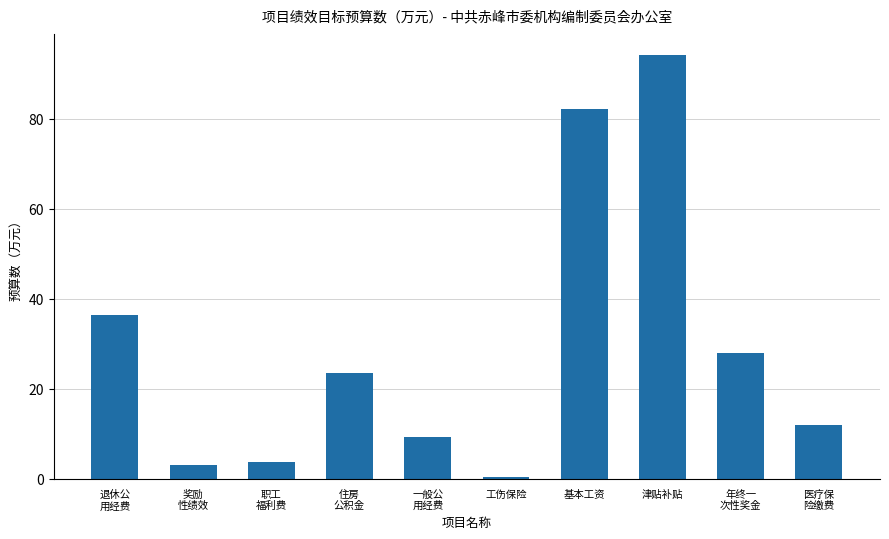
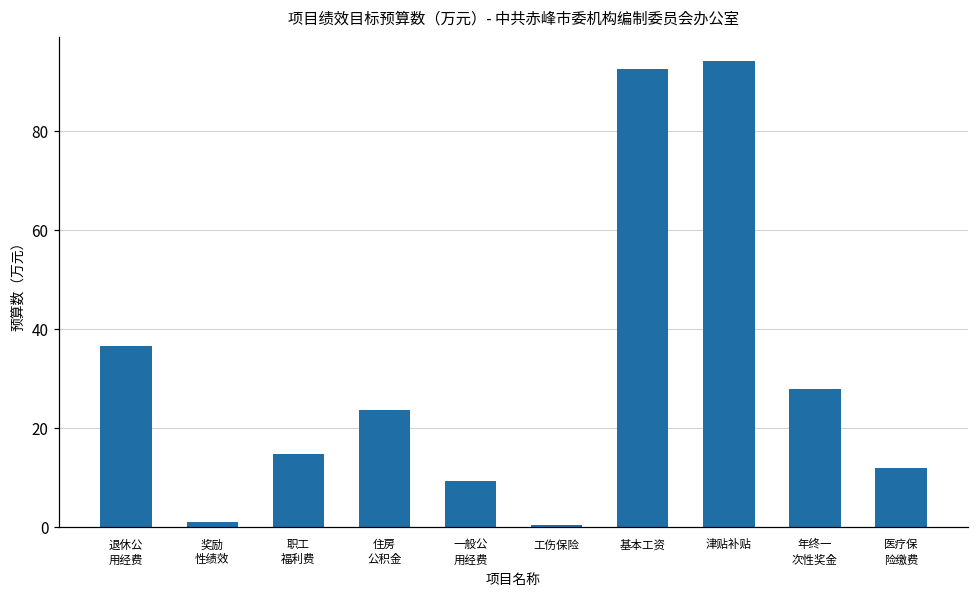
  {
    "退休公 用经费": 37,
-   "奖励 性绩效": 3,
-   "职工 福利费": 4,
+   "奖励 性绩效": 1,
+   "职工 福利费": 15,
    "住房 公积金": 24,
    "一般公 用经费": 9,
-   "基本工资": 82,
+   "基本工资": 92,
    "津贴补贴": 94,
    "年终一 次性奖金": 28,
    "医疗保 险缴费": 12
  }
